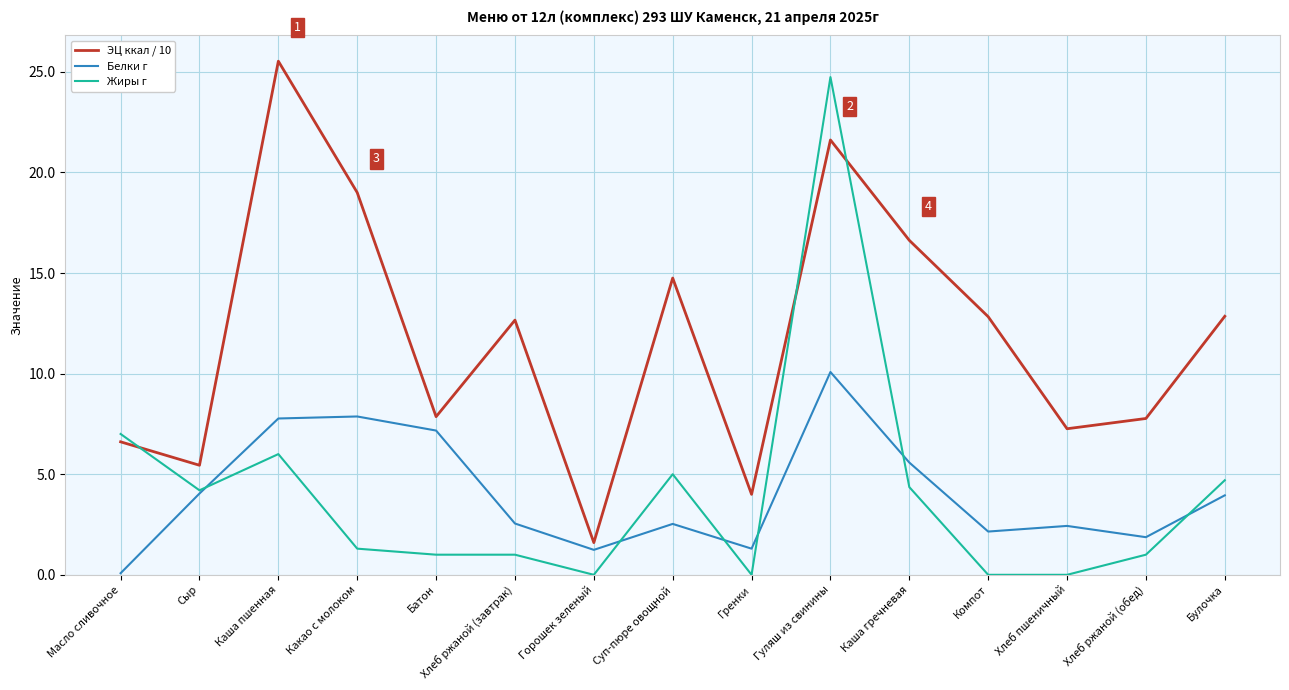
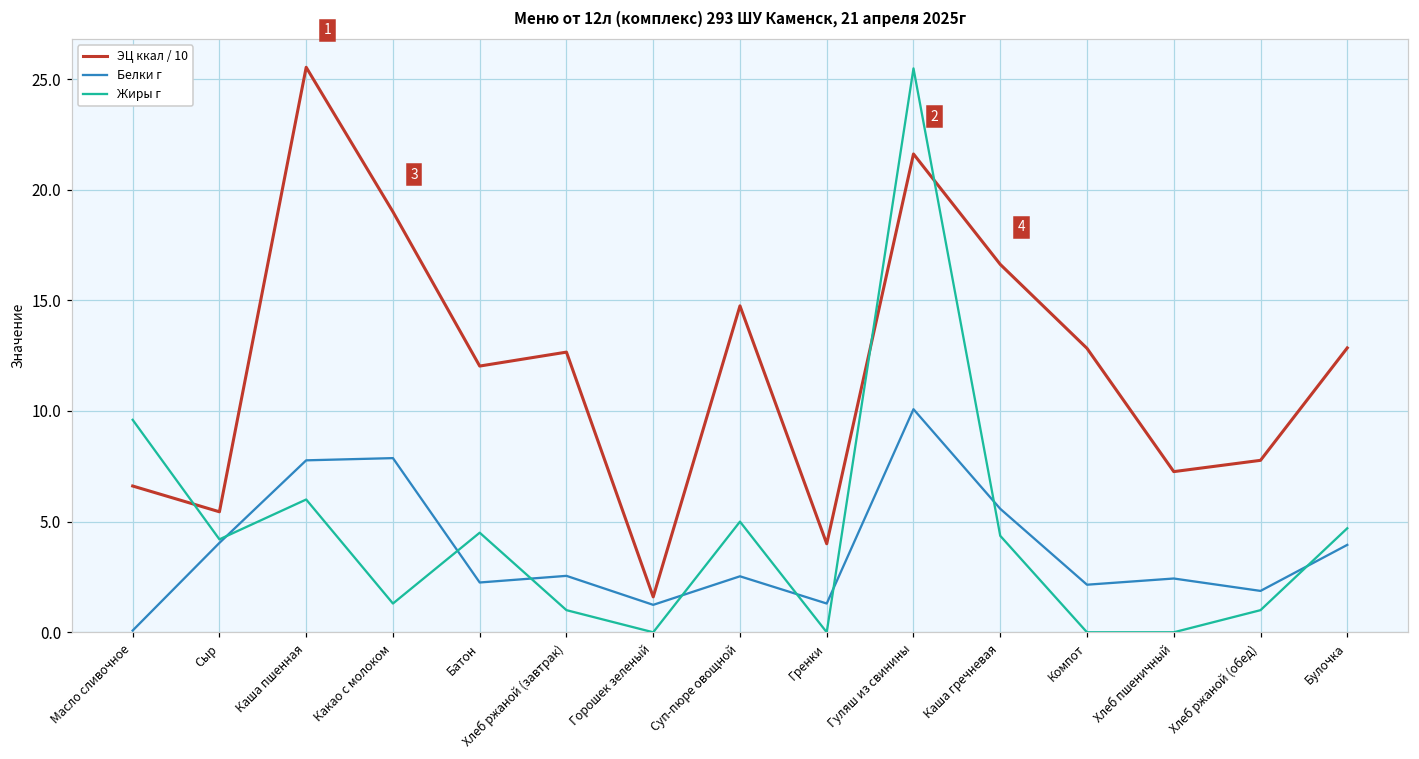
  {
    "ЭЦ ккал / 10": {
      "Масло сливочное": 6.6,
      "Сыр": 5.4,
      "Каша пшенная": 25.5,
      "Какао с молоком": 19.0,
-     "Батон": 7.9,
+     "Батон": 12.0,
      "Хлеб ржаной (завтрак)": 12.7,
      "Горошек зеленый": 1.6,
      "Суп-пюре овощной": 14.8,
      "Гренки": 4.0,
      "Гуляш из свинины": 21.6,
      "Каша гречневая": 16.6,
      "Компот": 12.8,
      "Хлеб пшеничный": 7.3,
      "Хлеб ржаной (обед)": 7.8,
      "Булочка": 12.9
    },
    "Белки г": {
      "Масло сливочное": 0.1,
      "Сыр": 4.0,
      "Каша пшенная": 7.8,
      "Какао с молоком": 7.9,
-     "Батон": 7.2,
+     "Батон": 2.3,
      "Хлеб ржаной (завтрак)": 2.6,
      "Горошек зеленый": 1.2,
      "Суп-пюре овощной": 2.5,
      "Гренки": 1.3,
      "Гуляш из свинины": 10.1,
      "Каша гречневая": 5.6,
      "Компот": 2.2,
      "Хлеб пшеничный": 2.4,
      "Хлеб ржаной (обед)": 1.9,
      "Булочка": 4.0
    },
    "Жиры г": {
-     "Масло сливочное": 7.0,
+     "Масло сливочное": 9.6,
      "Сыр": 4.2,
      "Каша пшенная": 6.0,
      "Какао с молоком": 1.3,
-     "Батон": 1.0,
+     "Батон": 4.5,
      "Хлеб ржаной (завтрак)": 1.0,
      "Горошек зеленый": 0.0,
      "Суп-пюре овощной": 5.0,
      "Гренки": 0.0,
-     "Гуляш из свинины": 24.7,
+     "Гуляш из свинины": 25.5,
      "Каша гречневая": 4.4,
      "Компот": 0.0,
      "Хлеб пшеничный": 0.0,
      "Хлеб ржаной (обед)": 1.0,
      "Булочка": 4.7
    }
  }
